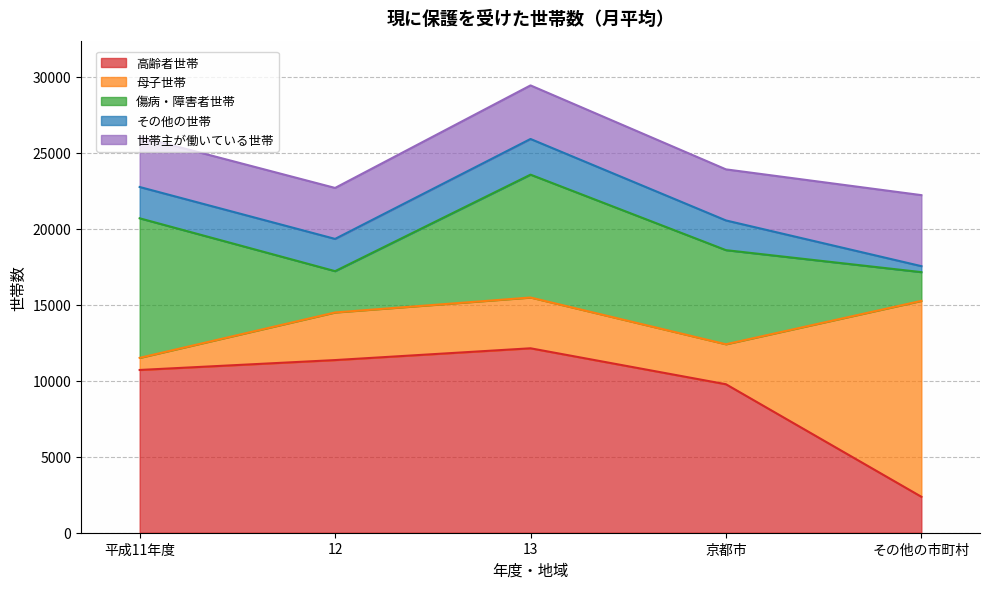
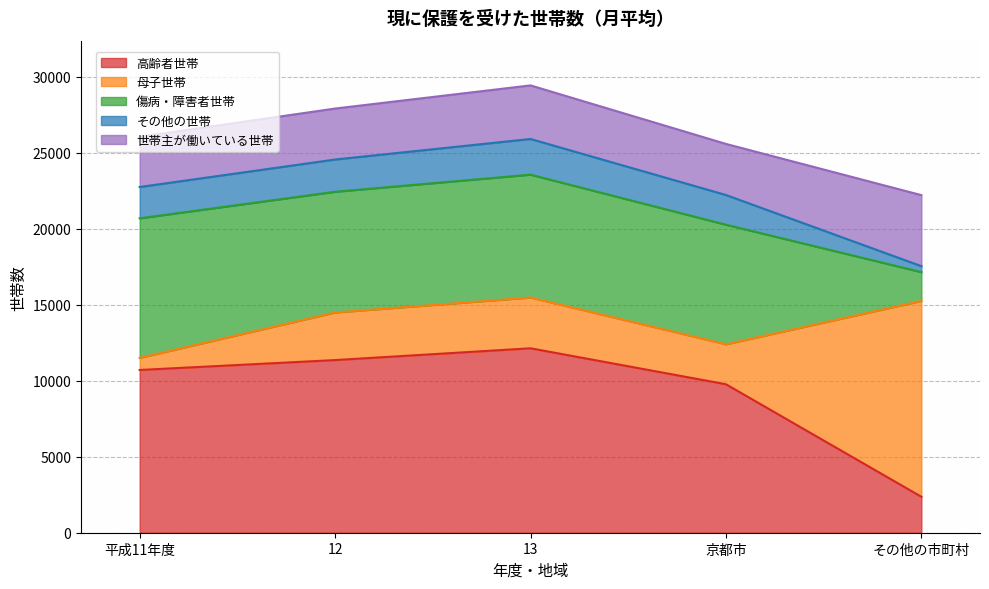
  {
    "高齢者世帯": {
      "平成11年度": 10700,
      "12": 11400,
      "13": 12100,
      "京都市": 9800,
      "その他の市町村": 2400
    },
    "母子世帯": {
      "平成11年度": 800,
      "12": 3100,
      "13": 3300,
      "京都市": 2600,
      "その他の市町村": 12900
    },
    "傷病・障害者世帯": {
      "平成11年度": 9200,
-     "12": 2700,
+     "12": 7900,
      "13": 8100,
-     "京都市": 6200,
+     "京都市": 7900,
      "その他の市町村": 1900
    },
    "その他の世帯": {
      "平成11年度": 2100,
      "12": 2100,
      "13": 2300,
      "京都市": 2000,
      "その他の市町村": 400
    },
    "世帯主が働いている世帯": {
      "12": 3400,
      "13": 3500,
      "京都市": 3400,
      "その他の市町村": 4700
    }
  }
